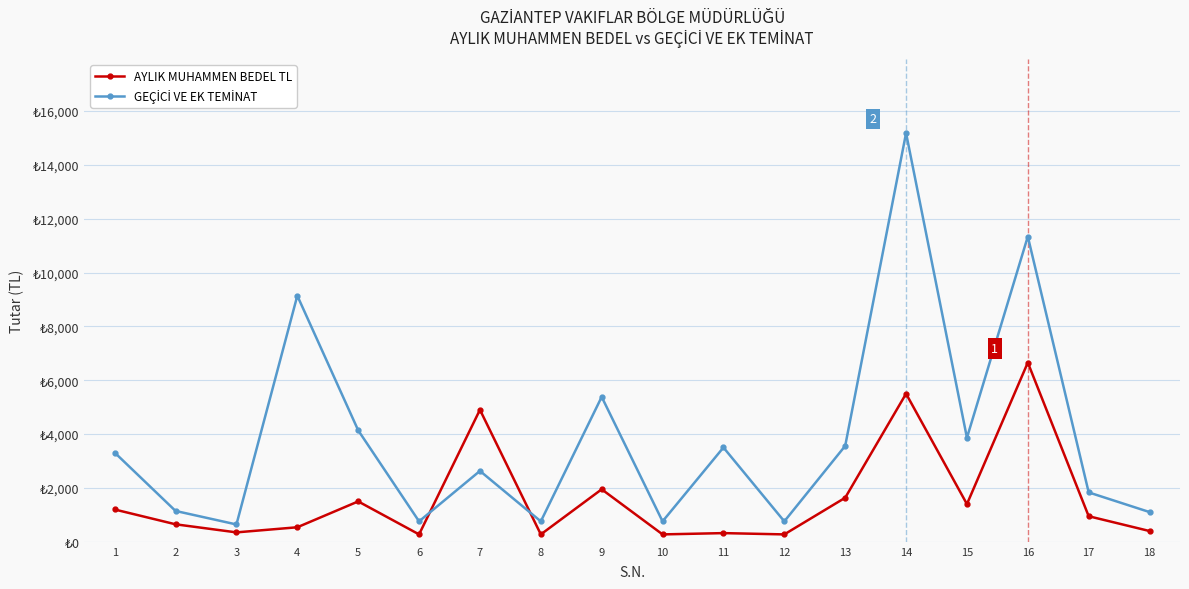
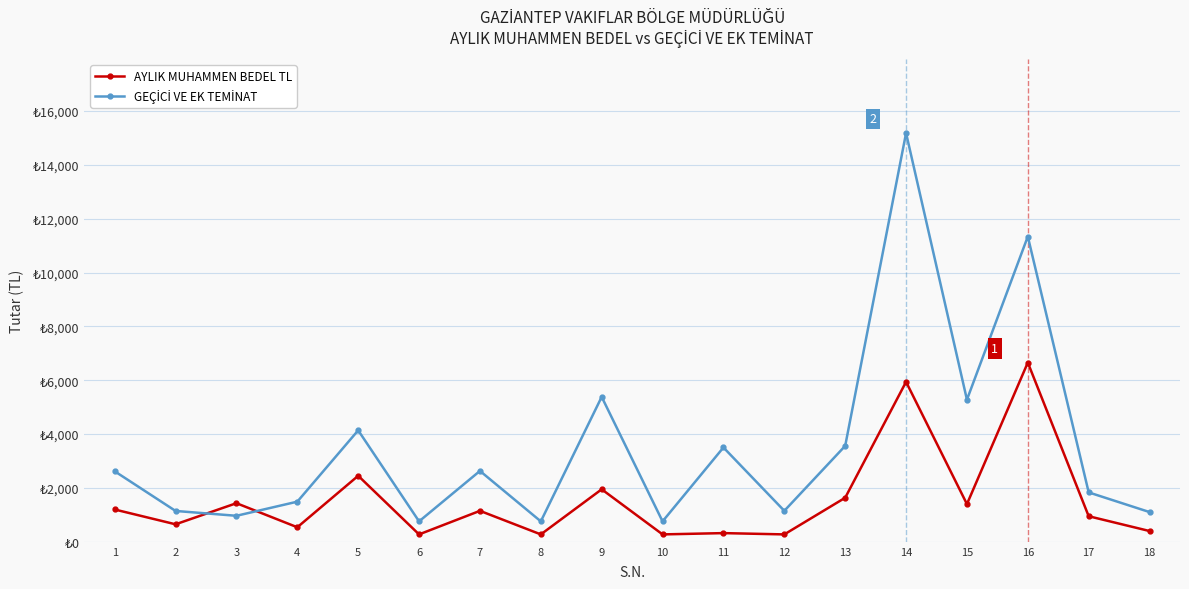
  {
    "AYLIK MUHAMMEN BEDEL TL": {
      "1": "₺1,200",
      "2": "₺700",
-     "3": "₺400",
+     "3": "₺1,400",
      "4": "₺500",
-     "5": "₺1,500",
+     "5": "₺2,500",
      "6": "₺300",
-     "7": "₺4,900",
+     "7": "₺1,200",
      "8": "₺300",
      "9": "₺2,000",
      "10": "₺300",
      "11": "₺300",
      "12": "₺300",
      "13": "₺1,600",
-     "14": "₺5,500",
+     "14": "₺5,900",
      "15": "₺1,400",
      "16": "₺6,700",
      "17": "₺1,000",
      "18": "₺400"
    },
    "GEÇİCİ VE EK TEMİNAT": {
-     "1": "₺3,300",
+     "1": "₺2,600",
      "2": "₺1,100",
-     "3": "₺600",
-     "4": "₺9,100",
+     "3": "₺1,000",
+     "4": "₺1,500",
      "5": "₺4,100",
      "6": "₺800",
      "7": "₺2,600",
      "8": "₺800",
      "9": "₺5,400",
      "10": "₺800",
      "11": "₺3,500",
-     "12": "₺800",
+     "12": "₺1,200",
      "13": "₺3,600",
      "14": "₺15,200",
-     "15": "₺3,900",
+     "15": "₺5,300",
      "16": "₺11,300",
      "17": "₺1,800",
      "18": "₺1,100"
    }
  }
